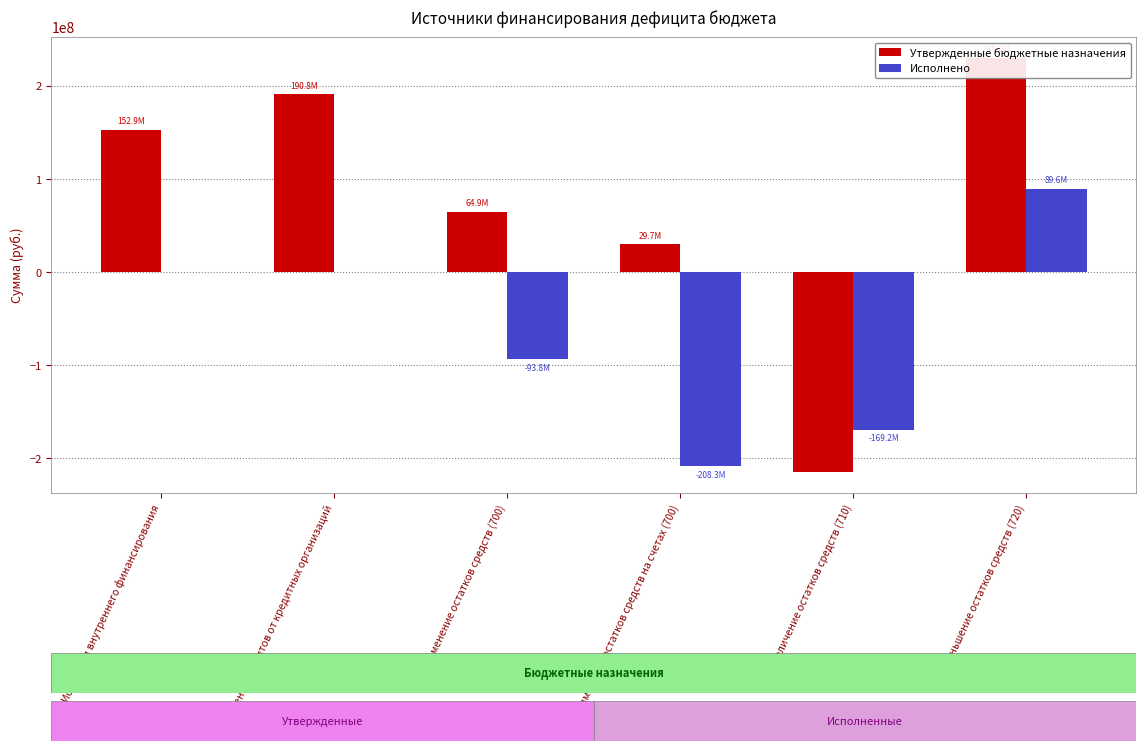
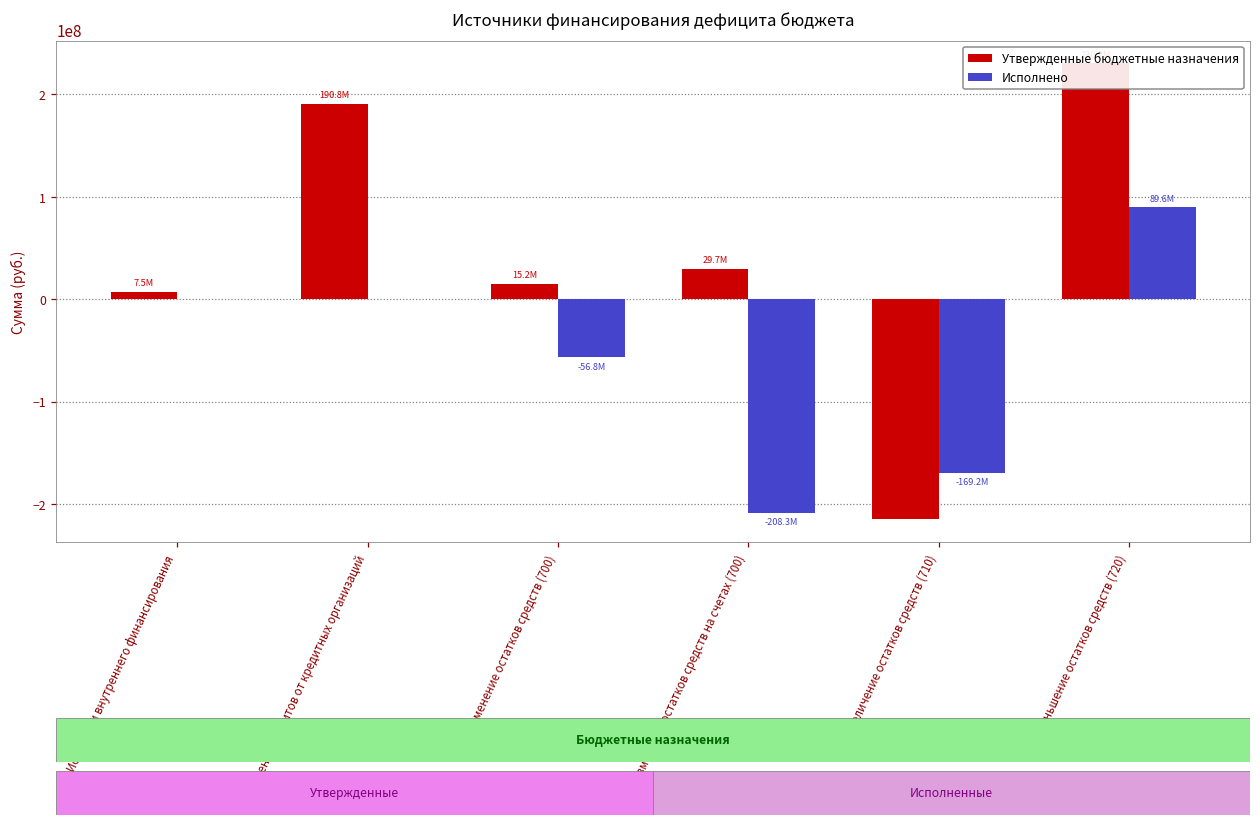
  {
    "Утвержденные бюджетные назначения": {
-     "Источники внутреннего финансирования": "152.9M",
+     "Источники внутреннего финансирования": "7.5M",
      "Получение кредитов от кредитных организаций": "190.8M",
-     "Изменение остатков средств (700)": "64.9M",
+     "Изменение остатков средств (700)": "15.2M",
      "Изменение остатков средств на счетах (700)": "29.7M"
    },
    "Исполнено": {
-     "Изменение остатков средств (700)": "-93.8M",
+     "Изменение остатков средств (700)": "-56.8M",
      "Изменение остатков средств на счетах (700)": "-208.3M",
      "Увеличение остатков средств (710)": "-169.2M",
      "Уменьшение остатков средств (720)": "89.6M"
    }
  }
